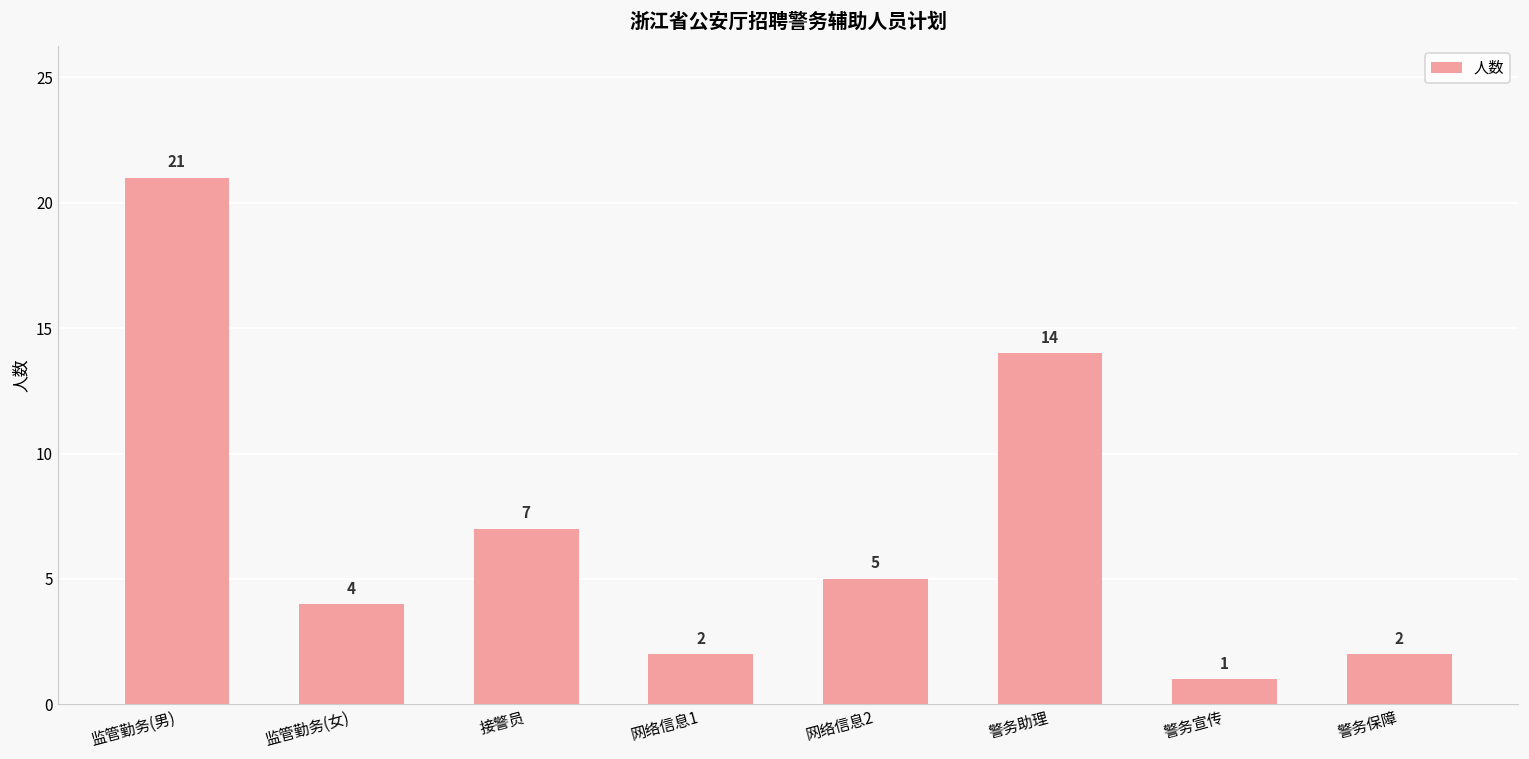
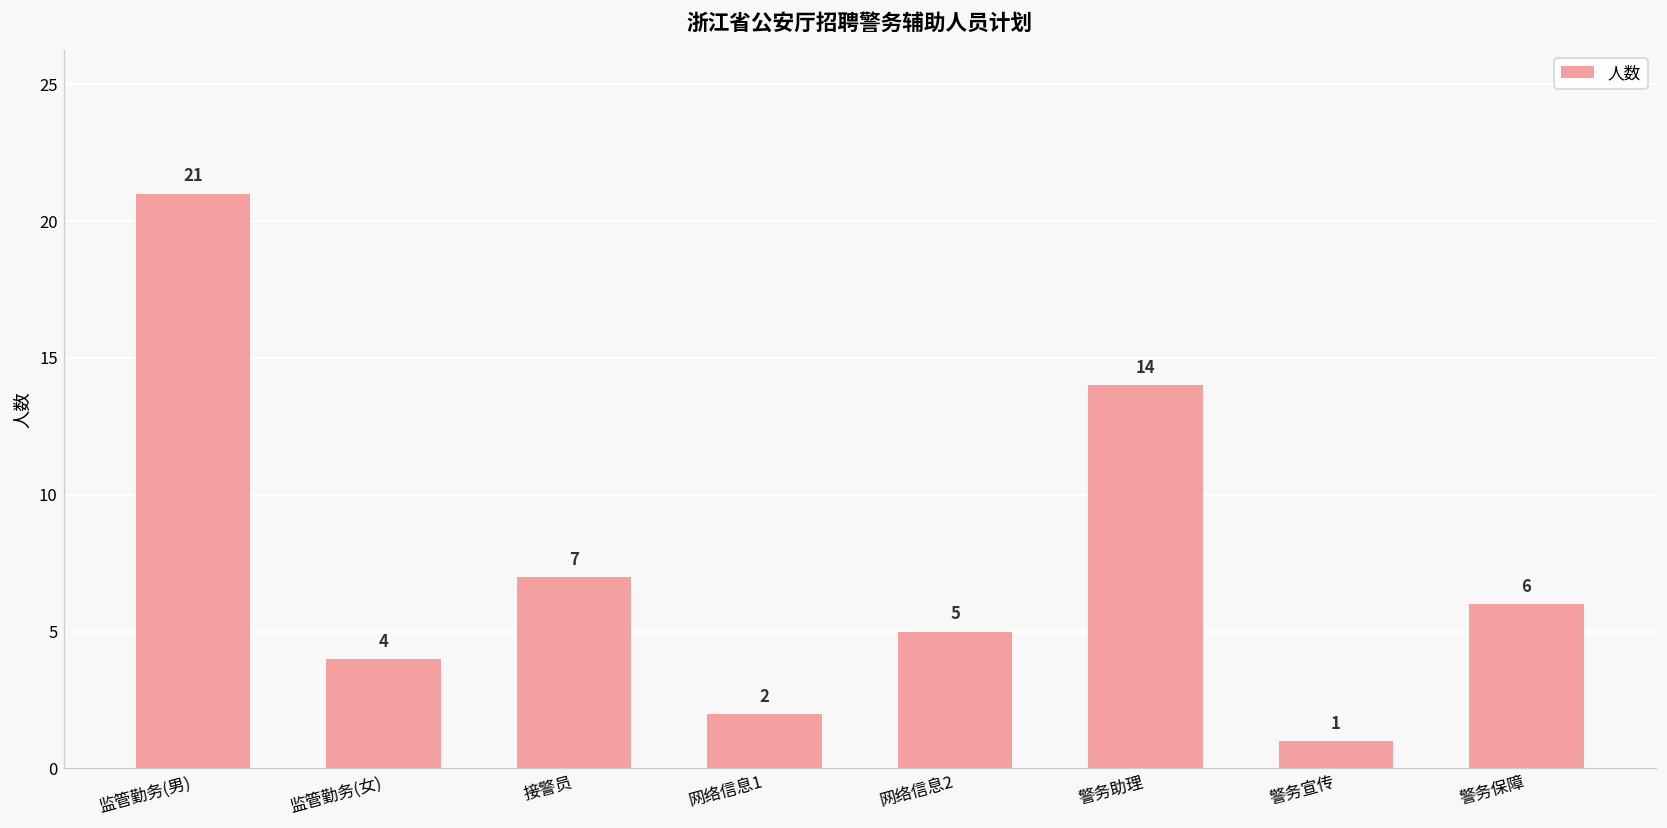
  {
    "监管勤务(男)": 21,
    "监管勤务(女)": 4,
    "接警员": 7,
    "网络信息1": 2,
    "网络信息2": 5,
    "警务助理": 14,
    "警务宣传": 1,
-   "警务保障": 2
+   "警务保障": 6
  }
